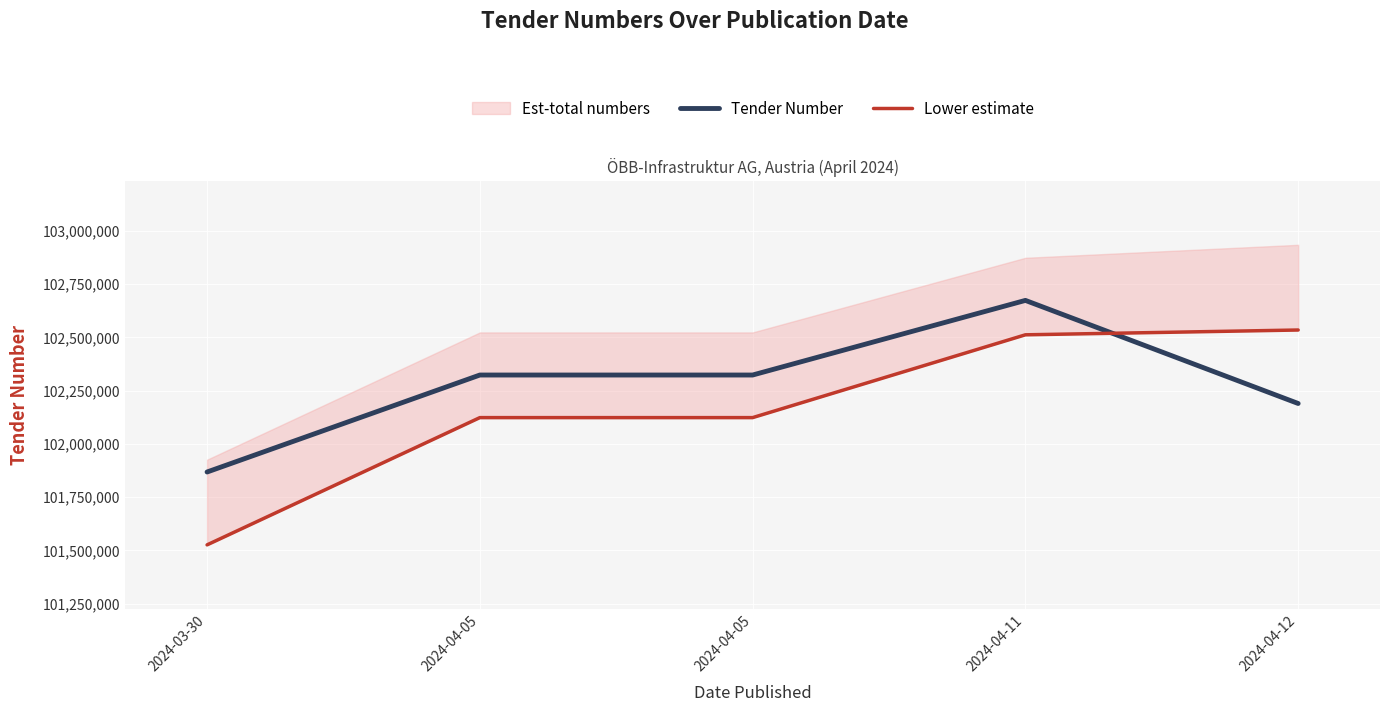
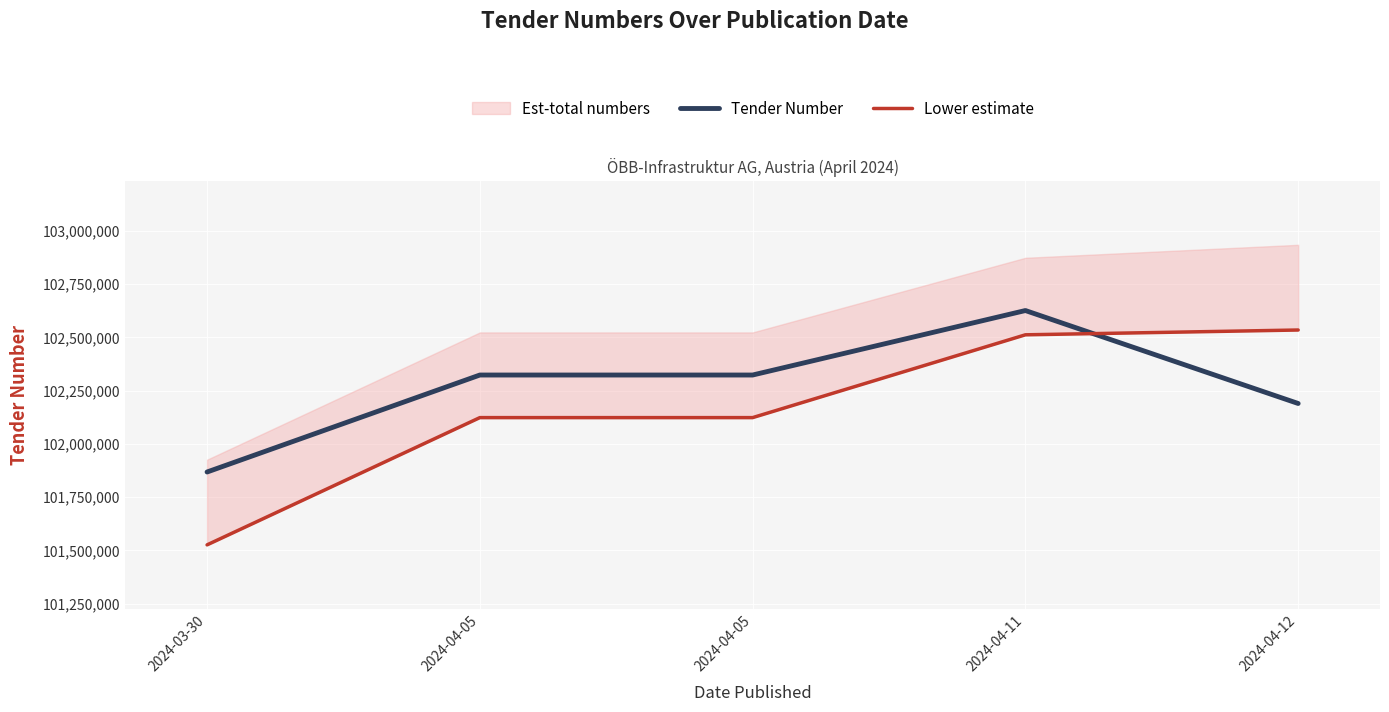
  {
    "Tender Number": {
      "2024-03-30": "101,870,000",
-     "2024-04-11": "102,670,000",
+     "2024-04-11": "102,630,000",
      "2024-04-12": "102,190,000"
    },
    "Lower estimate": {
      "2024-03-30": "101,530,000",
      "2024-04-11": "102,510,000",
      "2024-04-12": "102,530,000"
    }
  }
